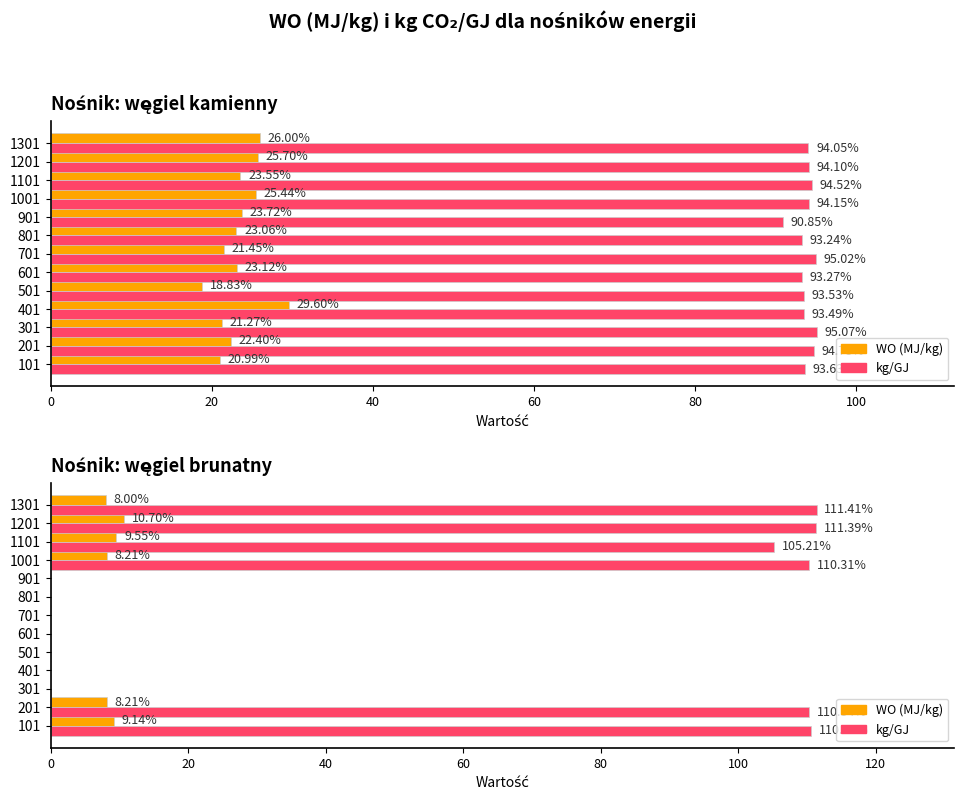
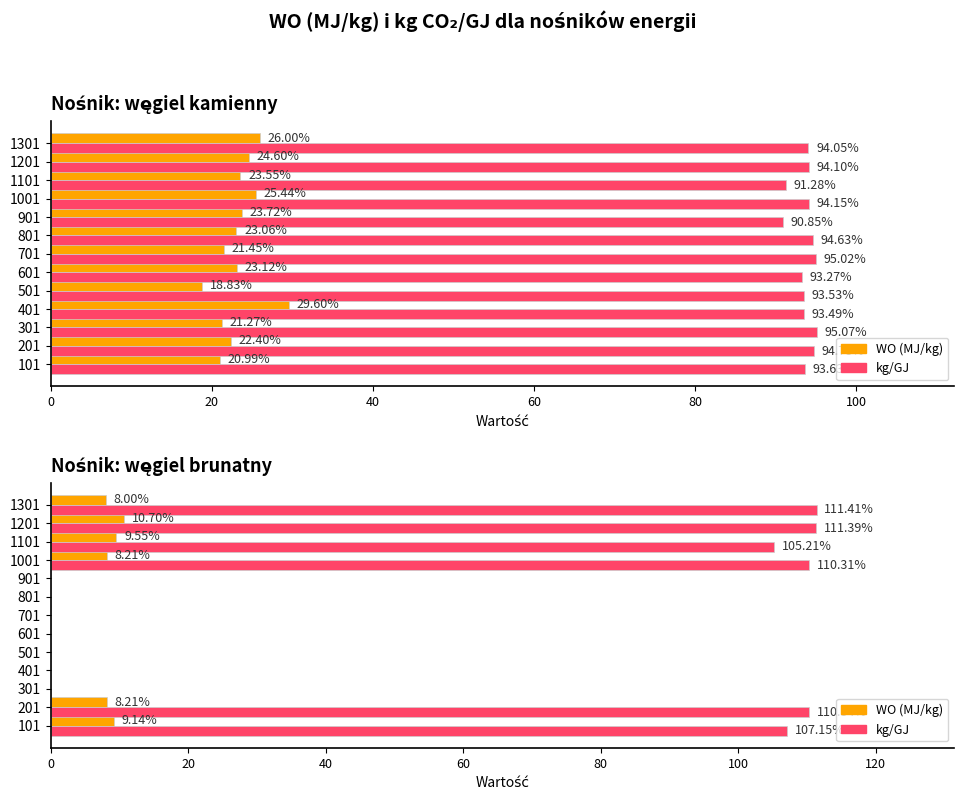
  {
    "Nośnik: węgiel kamienny": {
      "WO (MJ/kg)": {
        "1301": "26.00%",
-       "1201": "25.70%",
+       "1201": "24.60%",
        "1101": "23.55%",
        "1001": "25.44%",
        "901": "23.72%",
        "801": "23.06%",
        "701": "21.45%",
        "601": "23.12%",
        "501": "18.83%",
        "401": "29.60%",
        "301": "21.27%",
        "201": "22.40%",
        "101": "20.99%"
      },
      "kg/GJ": {
        "1301": "94.05%",
        "1201": "94.10%",
-       "1101": "94.52%",
+       "1101": "91.28%",
        "1001": "94.15%",
        "901": "90.85%",
-       "801": "93.24%",
+       "801": "94.63%",
        "701": "95.02%",
        "601": "93.27%",
        "501": "93.53%",
        "401": "93.49%"
      }
    },
    "Nośnik: węgiel brunatny": {
      "WO (MJ/kg)": {
        "1301": "8.00%",
        "1201": "10.70%",
        "1101": "9.55%",
        "1001": "8.21%",
        "201": "8.21%",
        "101": "9.14%"
      },
      "kg/GJ": {
        "901": "0",
        "801": "0",
        "701": "0",
        "601": "0",
        "501": "0",
        "401": "0",
        "301": "0",
-       "101": "111"
+       "101": "107"
      }
    }
  }
